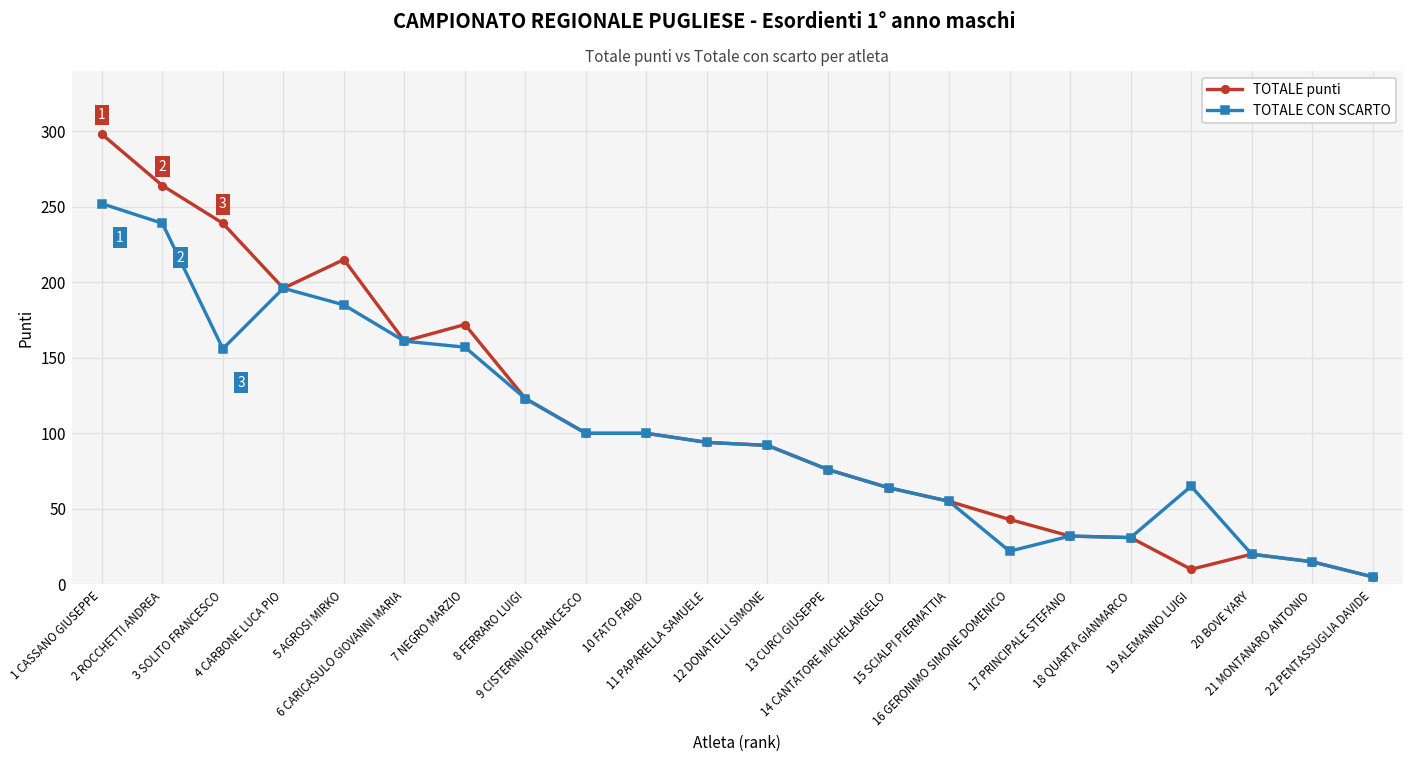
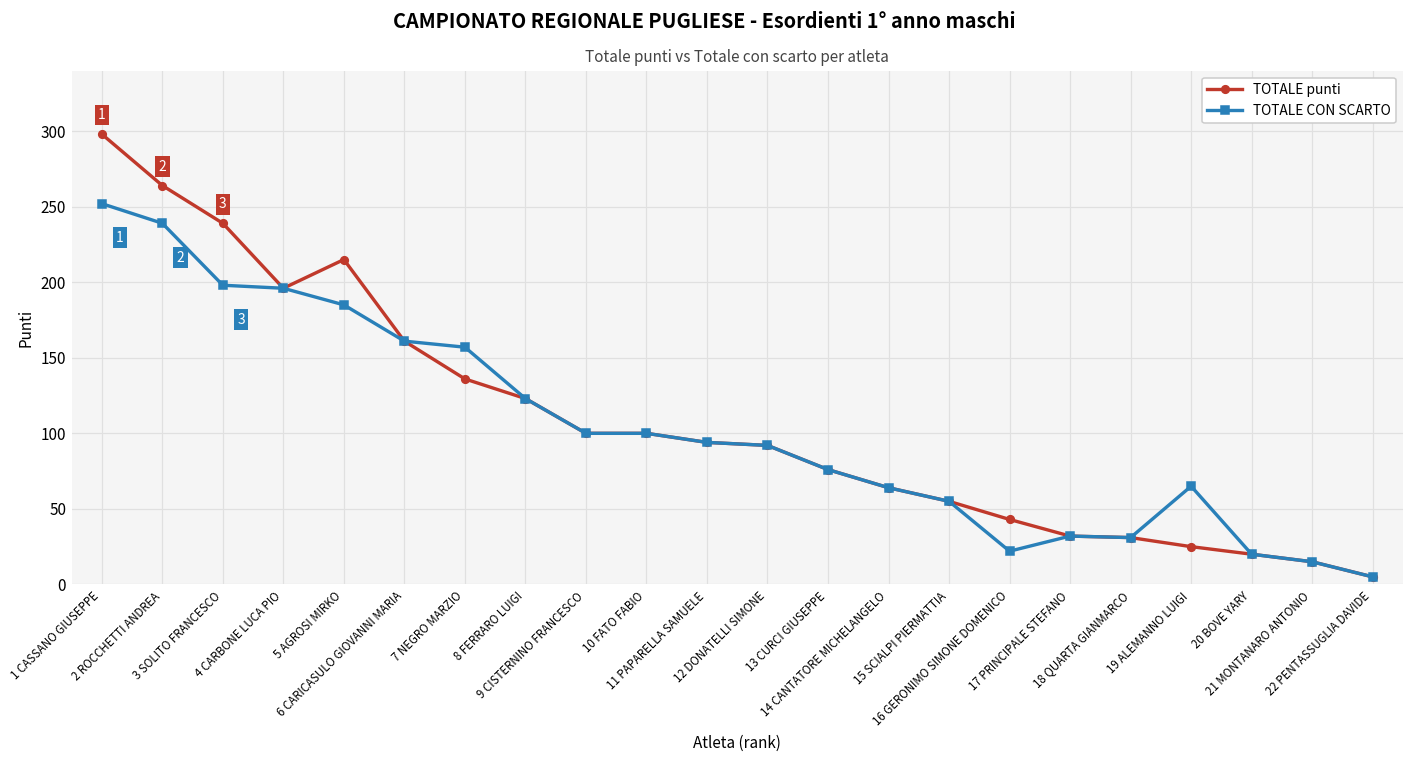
  {
    "TOTALE punti": {
      "5 AGROSI MIRKO": 215,
-     "7 NEGRO MARZIO": 172,
+     "7 NEGRO MARZIO": 136,
      "16 GERONIMO SIMONE DOMENICO": 43,
-     "19 ALEMANNO LUIGI": 10
+     "19 ALEMANNO LUIGI": 25
    },
    "TOTALE CON SCARTO": {
      "1 CASSANO GIUSEPPE": 252,
      "2 ROCCHETTI ANDREA": 239,
-     "3 SOLITO FRANCESCO": 156,
+     "3 SOLITO FRANCESCO": 198,
      "5 AGROSI MIRKO": 185,
      "7 NEGRO MARZIO": 157,
      "16 GERONIMO SIMONE DOMENICO": 22,
      "19 ALEMANNO LUIGI": 65
    }
  }
